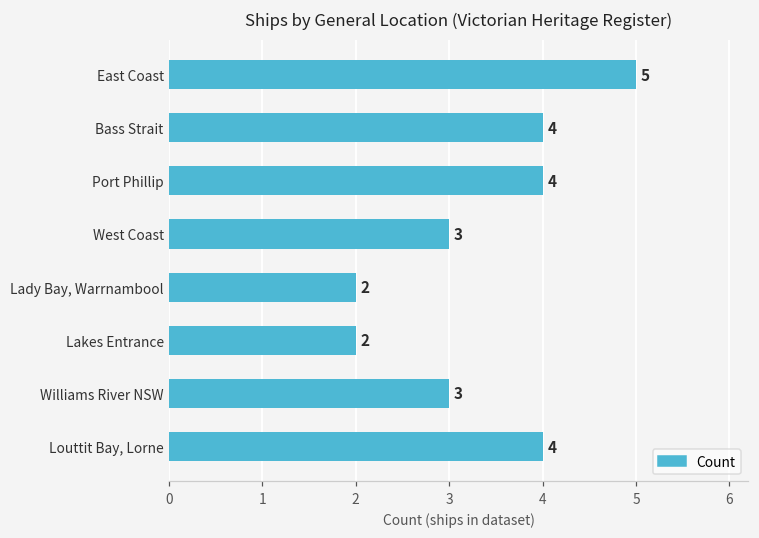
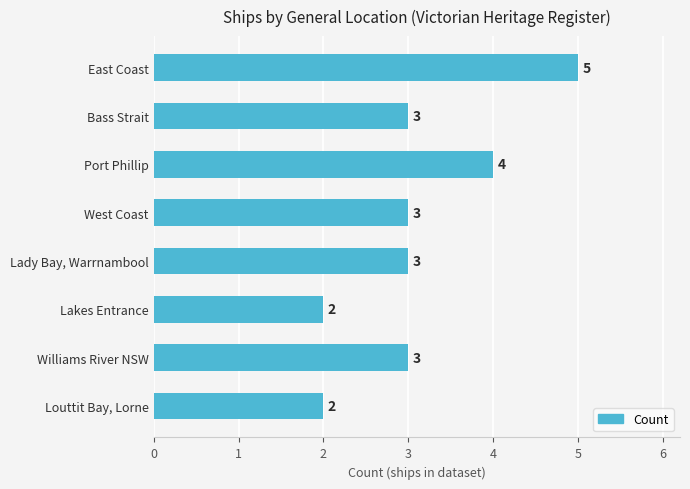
  {
    "East Coast": 5,
-   "Bass Strait": 4,
+   "Bass Strait": 3,
    "Port Phillip": 4,
    "West Coast": 3,
-   "Lady Bay, Warrnambool": 2,
+   "Lady Bay, Warrnambool": 3,
    "Lakes Entrance": 2,
    "Williams River NSW": 3,
-   "Louttit Bay, Lorne": 4
+   "Louttit Bay, Lorne": 2
  }
